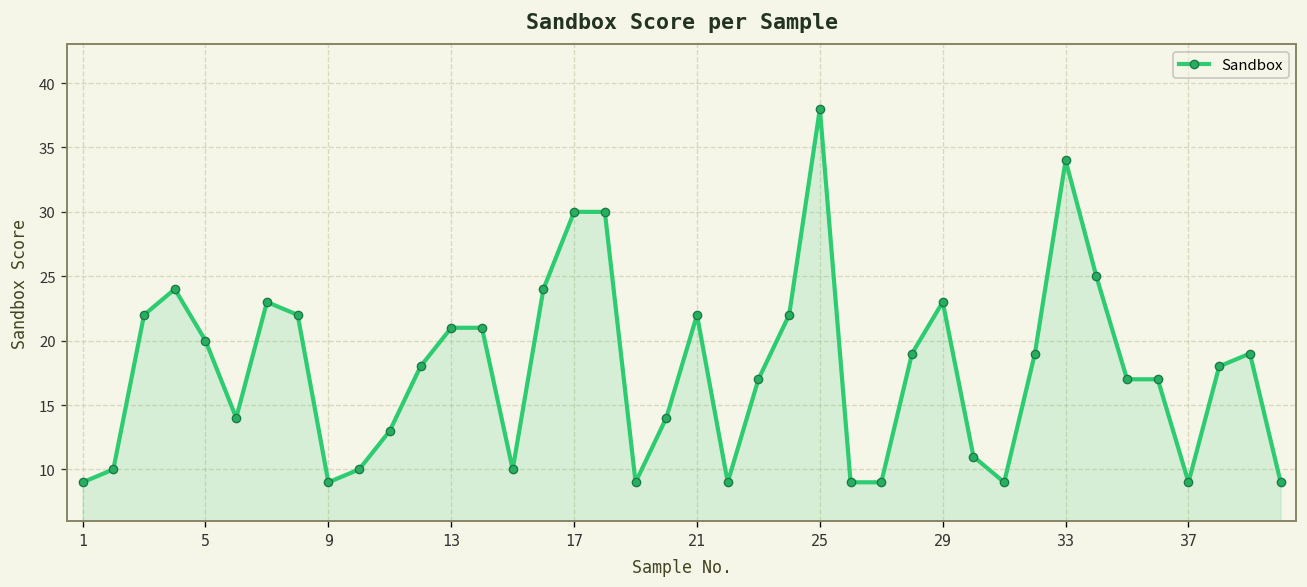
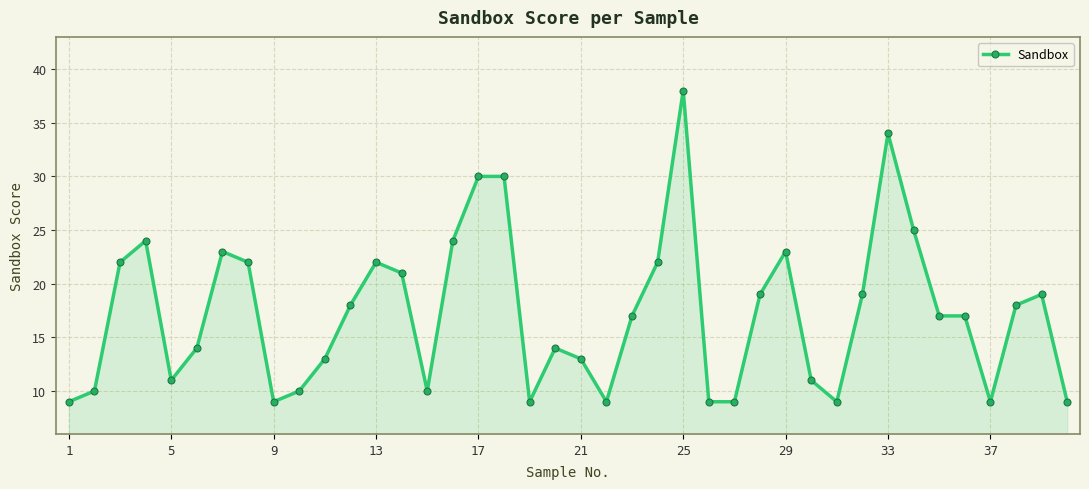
  {
    "1": 9,
-   "5": 20,
+   "5": 11,
    "9": 9,
-   "13": 21,
+   "13": 22,
    "17": 30,
-   "21": 22,
+   "21": 13,
    "25": 38,
    "29": 23,
    "33": 34,
    "37": 9
  }
